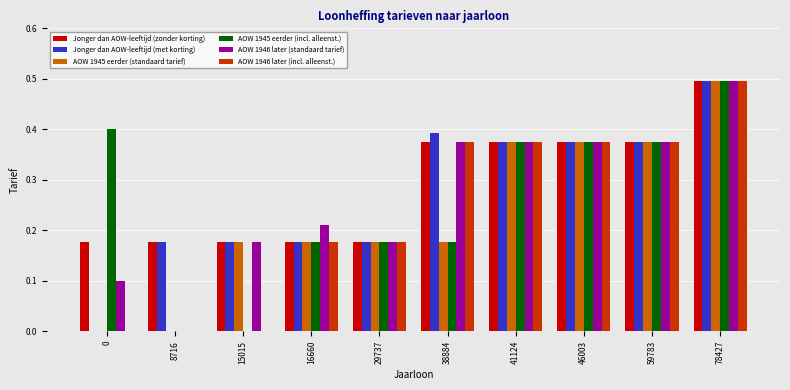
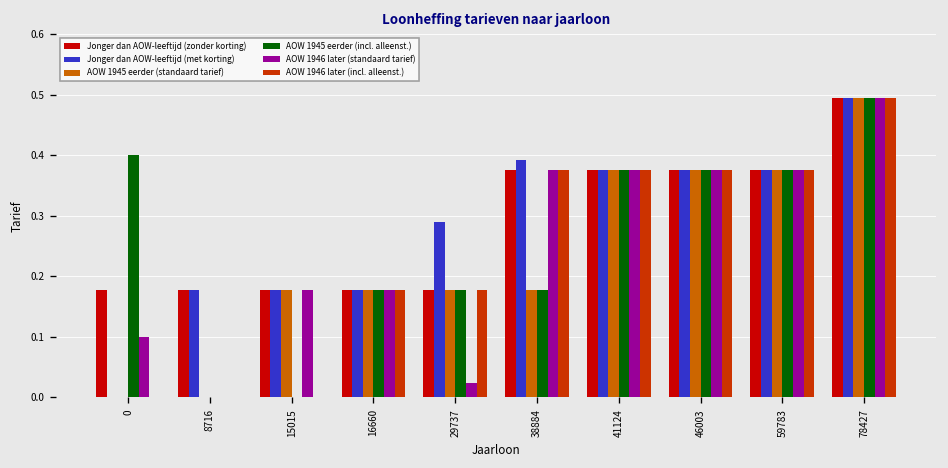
  {
    "Jonger dan AOW-leeftijd (met korting)": {
      "0": 0.00,
      "8716": 0.18,
      "15015": 0.18,
      "16660": 0.18,
-     "29737": 0.18,
+     "29737": 0.29,
      "38884": 0.39,
      "41124": 0.38,
      "46003": 0.38,
      "59783": 0.38,
      "78427": 0.50
    },
    "AOW 1945 eerder (incl. alleenst.)": {
      "0": 0.40,
      "8716": 0.00,
      "15015": 0.00,
      "16660": 0.18,
      "29737": 0.18,
      "38884": 0.18,
      "41124": 0.38,
      "46003": 0.38,
      "59783": 0.38,
      "78427": 0.50
    },
    "AOW 1946 later (standaard tarief)": {
      "0": 0.10,
      "8716": 0.00,
      "15015": 0.18,
-     "16660": 0.21,
-     "29737": 0.18,
+     "16660": 0.18,
+     "29737": 0.02,
      "38884": 0.38,
      "41124": 0.38,
      "46003": 0.38,
      "59783": 0.38,
      "78427": 0.50
    }
  }
